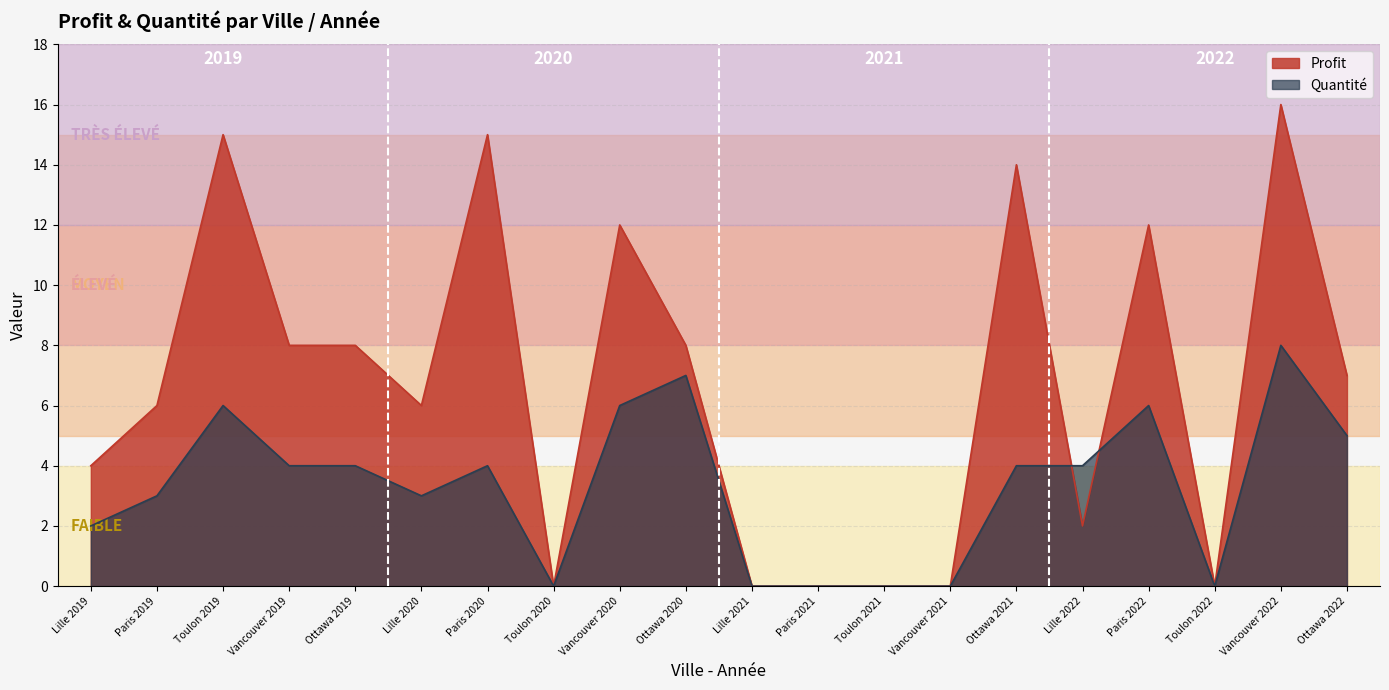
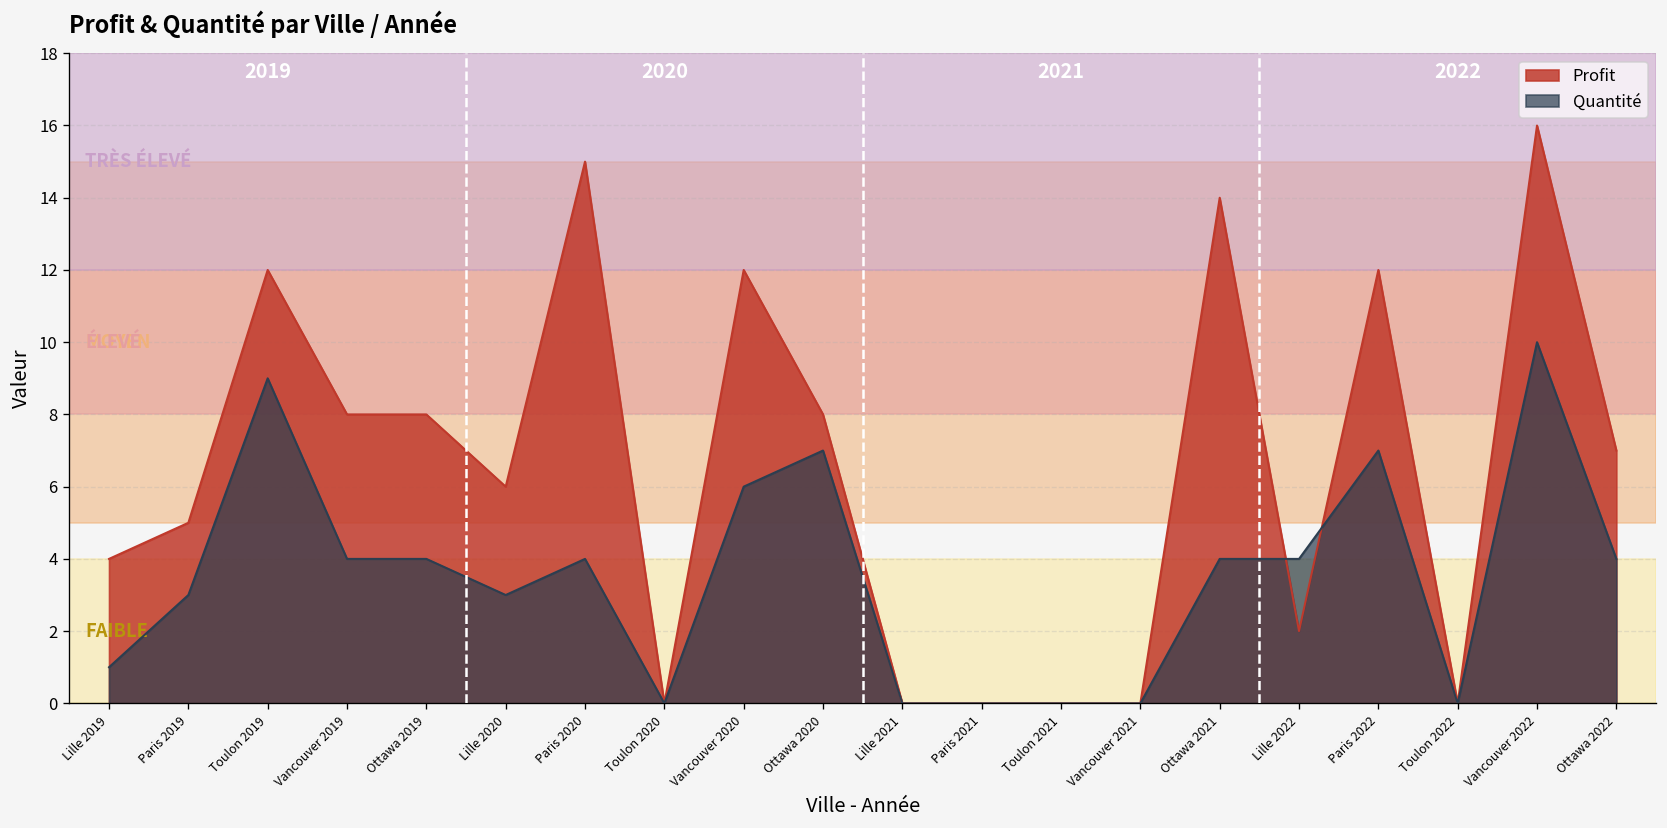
  {
    "Profit": {
      "Lille 2019": 4,
-     "Paris 2019": 6,
-     "Toulon 2019": 15,
+     "Paris 2019": 5,
+     "Toulon 2019": 12,
      "Vancouver 2019": 8,
      "Ottawa 2019": 8,
      "Lille 2020": 6,
      "Paris 2020": 15,
      "Vancouver 2020": 12,
      "Ottawa 2020": 8,
      "Ottawa 2021": 14,
      "Lille 2022": 2,
      "Paris 2022": 12,
      "Vancouver 2022": 16,
      "Ottawa 2022": 7
    },
    "Quantité": {
-     "Lille 2019": 2,
+     "Lille 2019": 1,
      "Paris 2019": 3,
-     "Toulon 2019": 6,
+     "Toulon 2019": 9,
      "Vancouver 2019": 4,
      "Ottawa 2019": 4,
      "Lille 2020": 3,
      "Paris 2020": 4,
      "Vancouver 2020": 6,
      "Ottawa 2020": 7,
      "Ottawa 2021": 4,
      "Lille 2022": 4,
-     "Paris 2022": 6,
-     "Vancouver 2022": 8,
-     "Ottawa 2022": 5
+     "Paris 2022": 7,
+     "Vancouver 2022": 10,
+     "Ottawa 2022": 4
    }
  }
